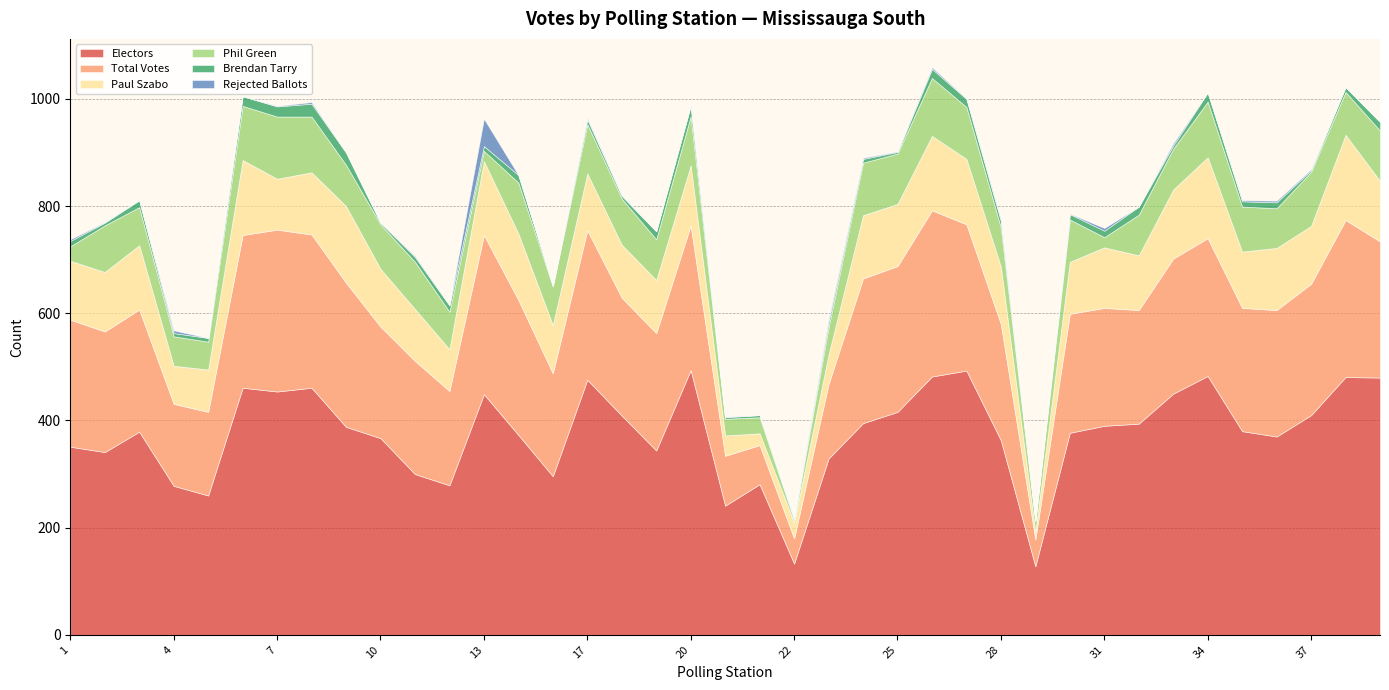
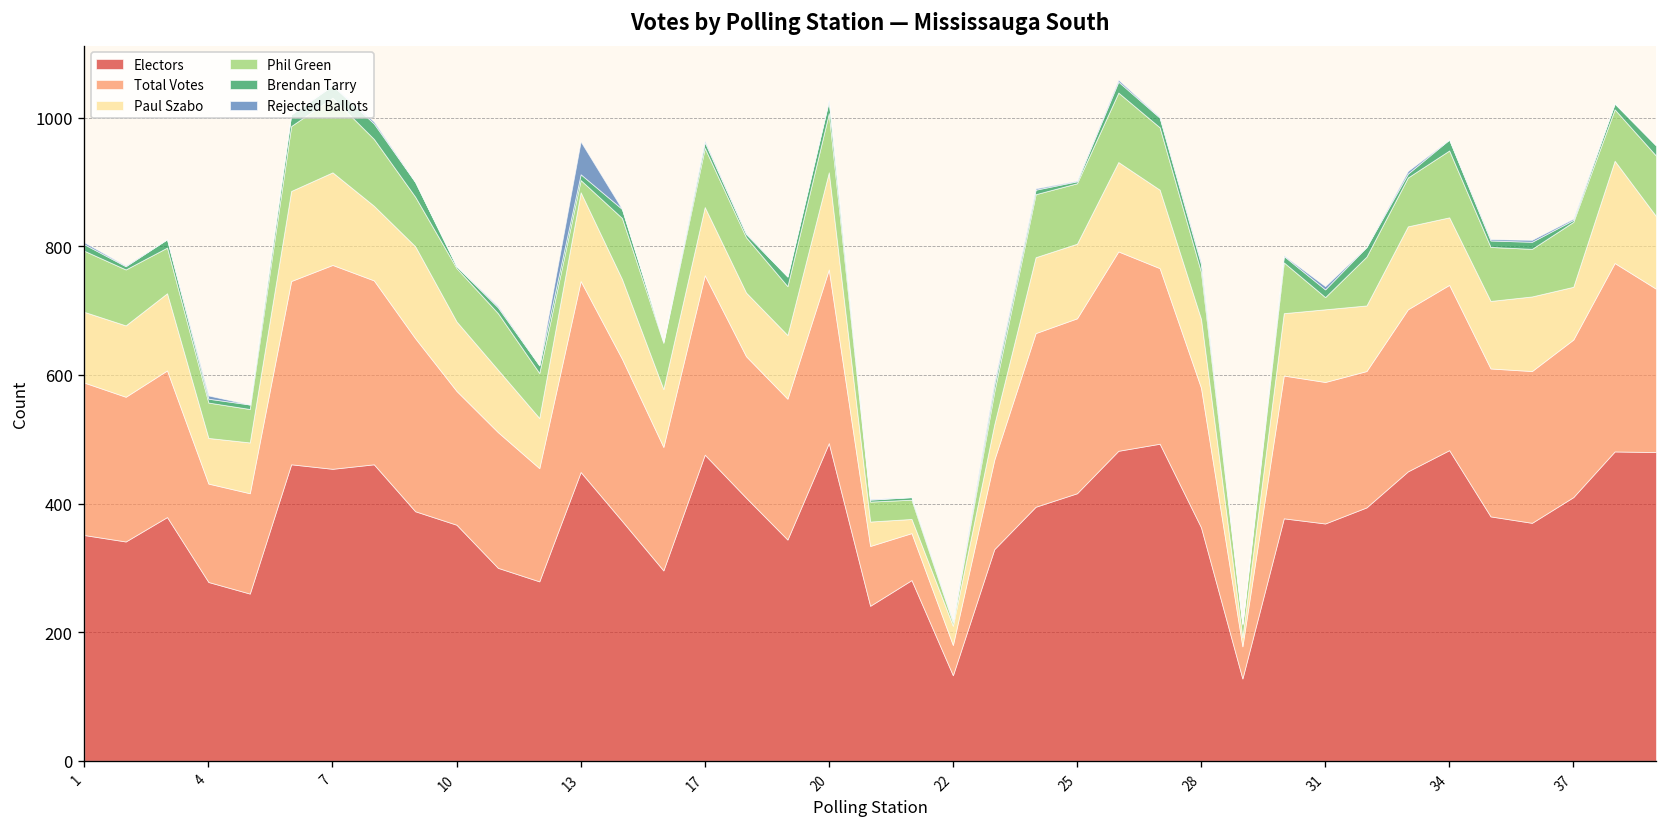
  {
    "Electors": {
      "1": 350,
      "4": 280,
      "7": 450,
      "10": 370,
      "13": 450,
      "17": 480,
      "20": 490,
      "22": 130,
      "25": 420,
      "28": 360,
-     "31": 390,
+     "31": 370,
      "34": 480,
      "37": 410
    },
    "Total Votes": {
      "1": 240,
      "4": 150,
-     "7": 300,
+     "7": 320,
      "10": 210,
      "13": 300,
      "17": 280,
      "20": 270,
      "22": 50,
      "25": 270,
      "28": 220,
      "31": 220,
      "34": 260,
      "37": 250
    },
    "Paul Szabo": {
      "1": 110,
      "4": 70,
-     "7": 100,
+     "7": 140,
      "10": 110,
      "13": 140,
      "17": 110,
-     "20": 110,
+     "20": 150,
      "22": 30,
      "25": 120,
      "28": 110,
      "31": 110,
-     "34": 150,
-     "37": 110
+     "34": 110,
+     "37": 80
    },
    "Phil Green": {
-     "1": 30,
+     "1": 100,
      "4": 60,
      "13": 20,
      "17": 90,
      "20": 90,
      "28": 70,
      "31": 20,
      "34": 100
    },
    "Brendan Tarry": {
      "4": 10,
      "13": 10,
      "31": 10
    },
    "Rejected Ballots": {
      "4": 10,
      "13": 50,
      "31": 10
    }
  }
